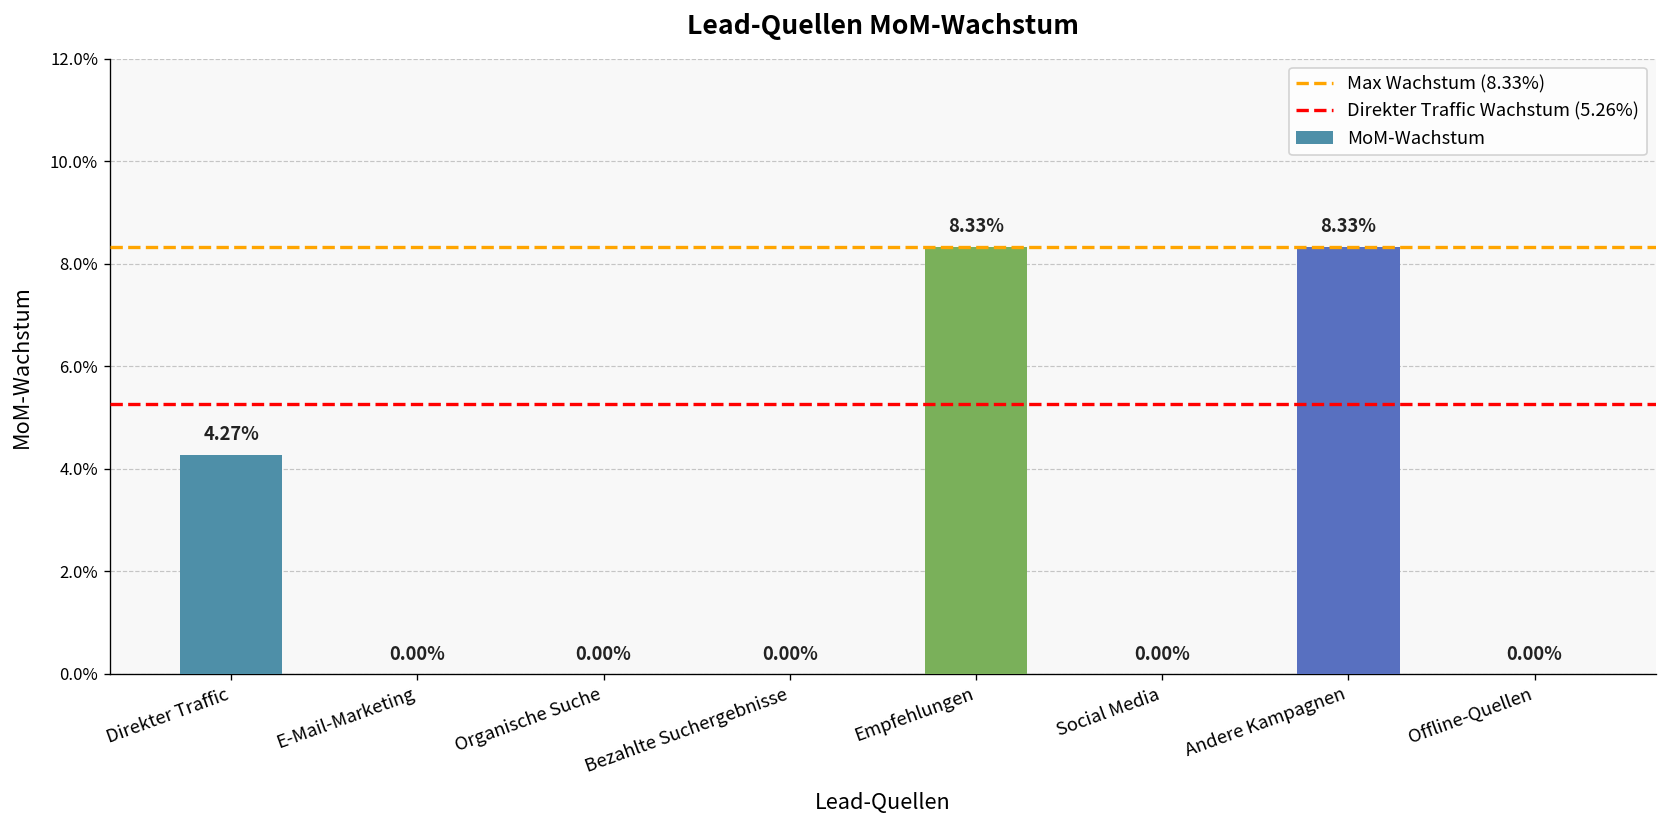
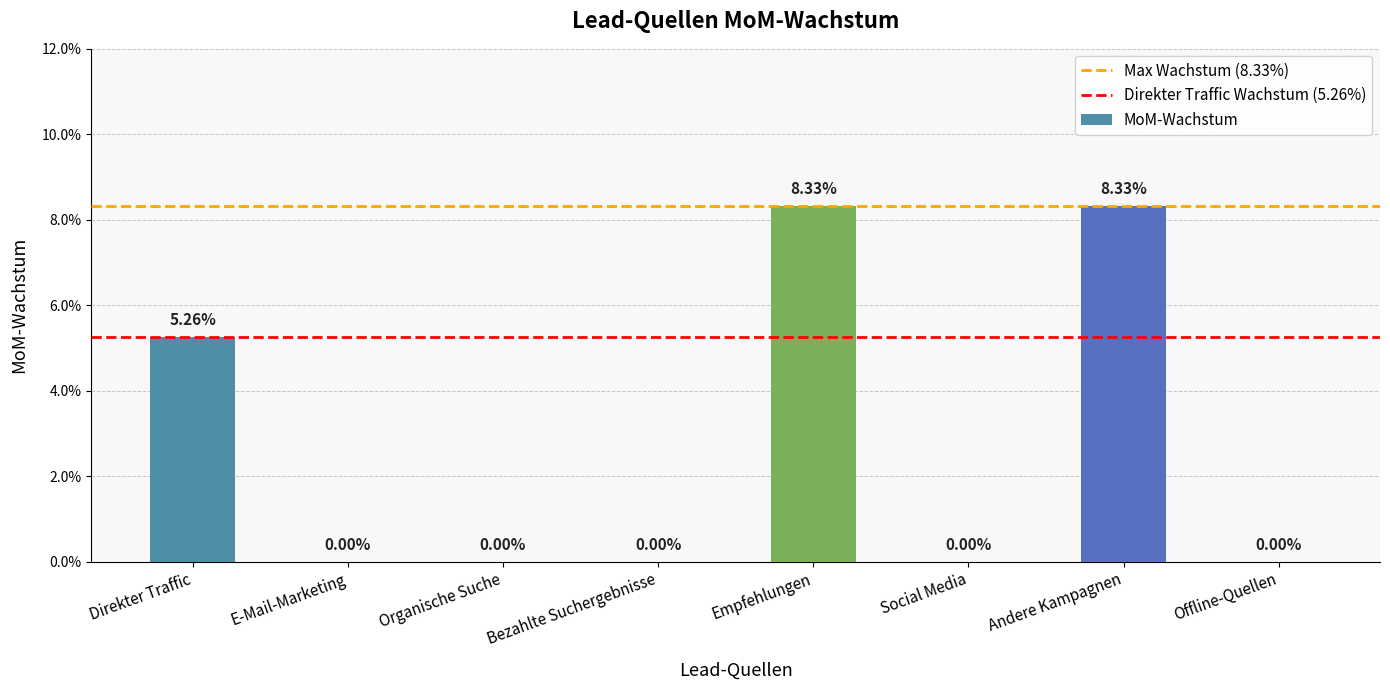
  {
-   "Direkter Traffic": "4.27%",
+   "Direkter Traffic": "5.26%",
    "E-Mail-Marketing": "0.00%",
    "Organische Suche": "0.00%",
    "Bezahlte Suchergebnisse": "0.00%",
    "Empfehlungen": "8.33%",
    "Social Media": "0.00%",
    "Andere Kampagnen": "8.33%",
    "Offline-Quellen": "0.00%"
  }
